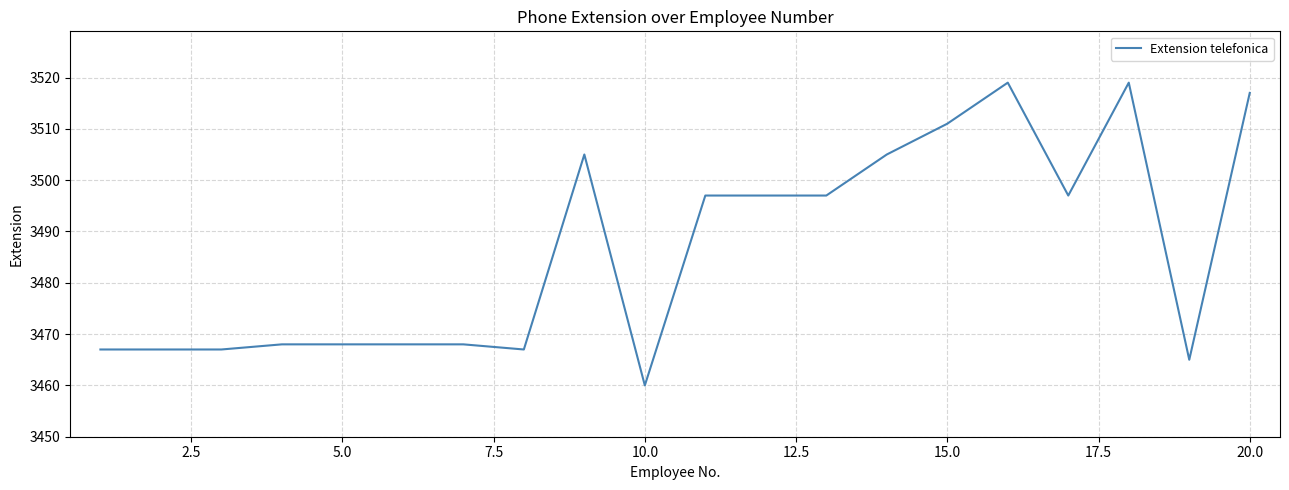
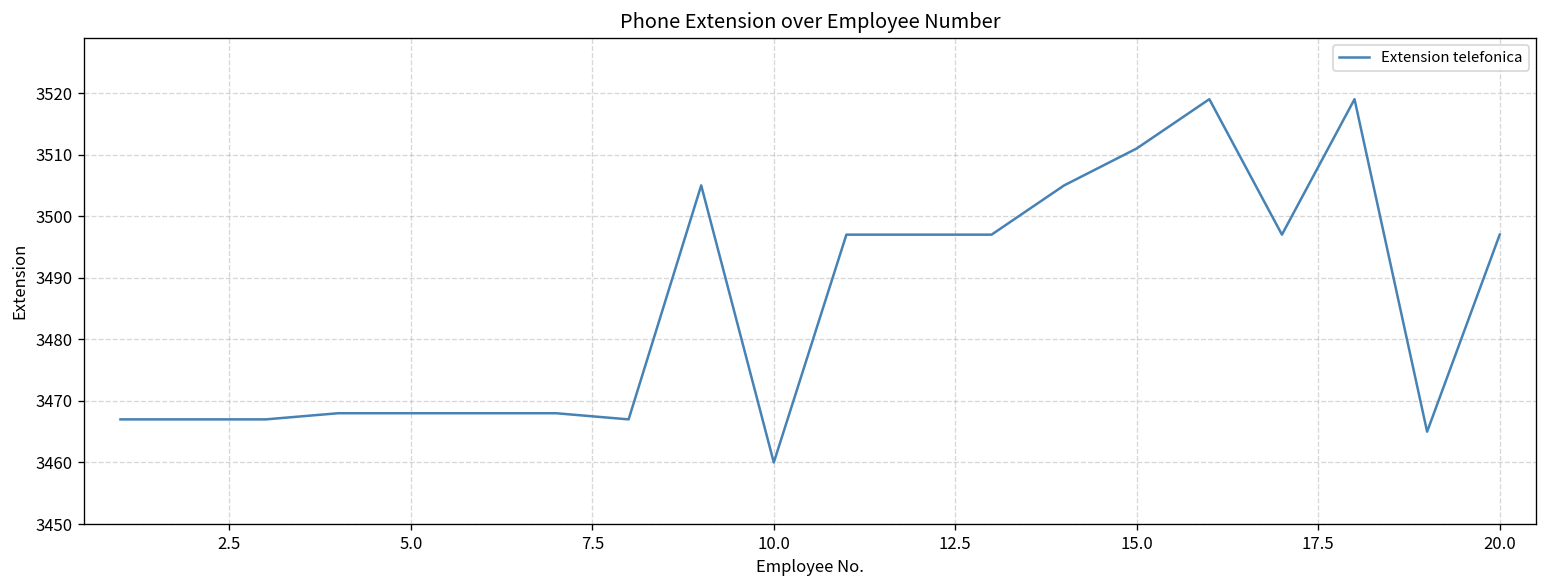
  {
    "5.0": 3468,
    "10.0": 3460,
    "15.0": 3511,
-   "20.0": 3517
+   "20.0": 3497
  }
